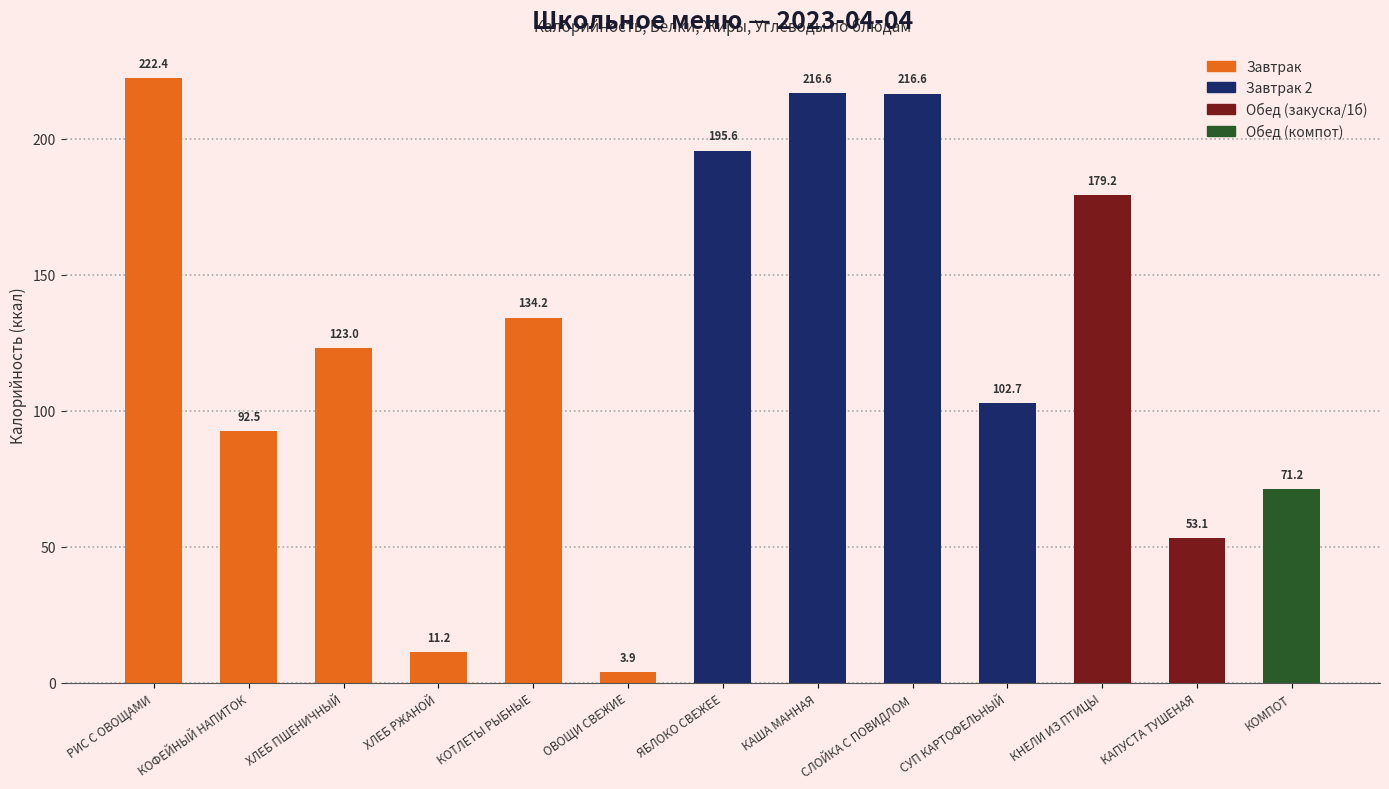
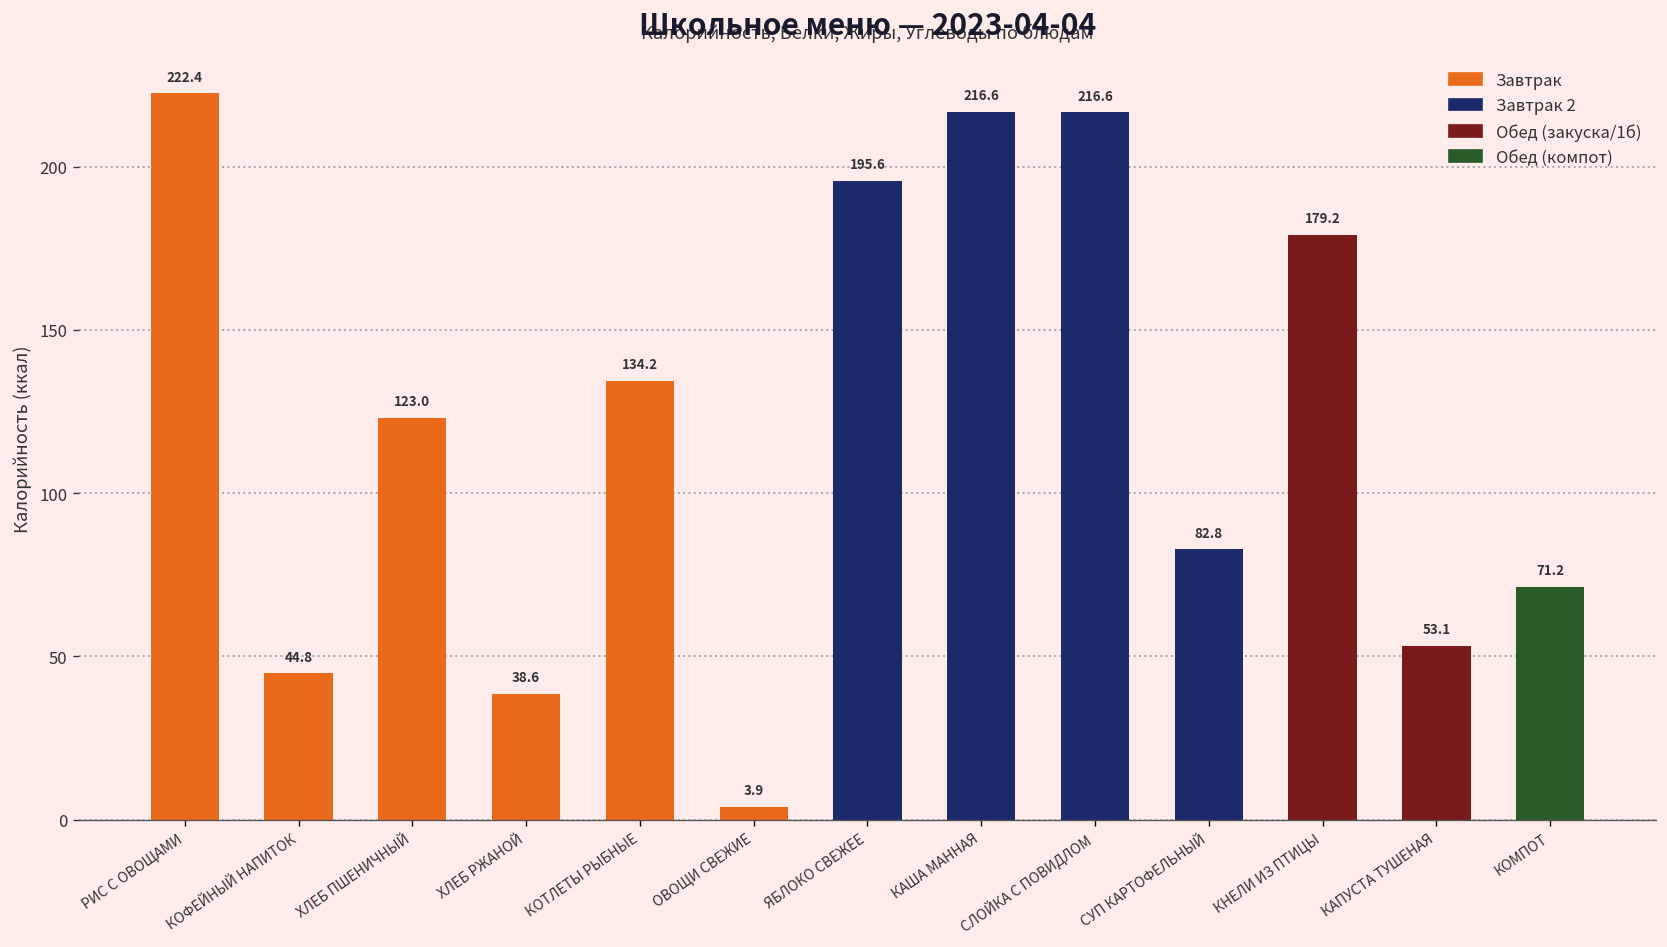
  {
    "РИС С ОВОЩАМИ": 222.4,
-   "КОФЕЙНЫЙ НАПИТОК": 92.5,
+   "КОФЕЙНЫЙ НАПИТОК": 44.8,
    "ХЛЕБ ПШЕНИЧНЫЙ": 123.0,
-   "ХЛЕБ РЖАНОЙ": 11.2,
+   "ХЛЕБ РЖАНОЙ": 38.6,
    "КОТЛЕТЫ РЫБНЫЕ": 134.2,
    "ОВОЩИ СВЕЖИЕ": 3.9,
    "ЯБЛОКО СВЕЖЕЕ": 195.6,
    "КАША МАННАЯ": 216.6,
    "СЛОЙКА С ПОВИДЛОМ": 216.6,
-   "СУП КАРТОФЕЛЬНЫЙ": 102.7,
+   "СУП КАРТОФЕЛЬНЫЙ": 82.8,
    "КНЕЛИ ИЗ ПТИЦЫ": 179.2,
    "КАПУСТА ТУШЕНАЯ": 53.1,
    "КОМПОТ": 71.2
  }
